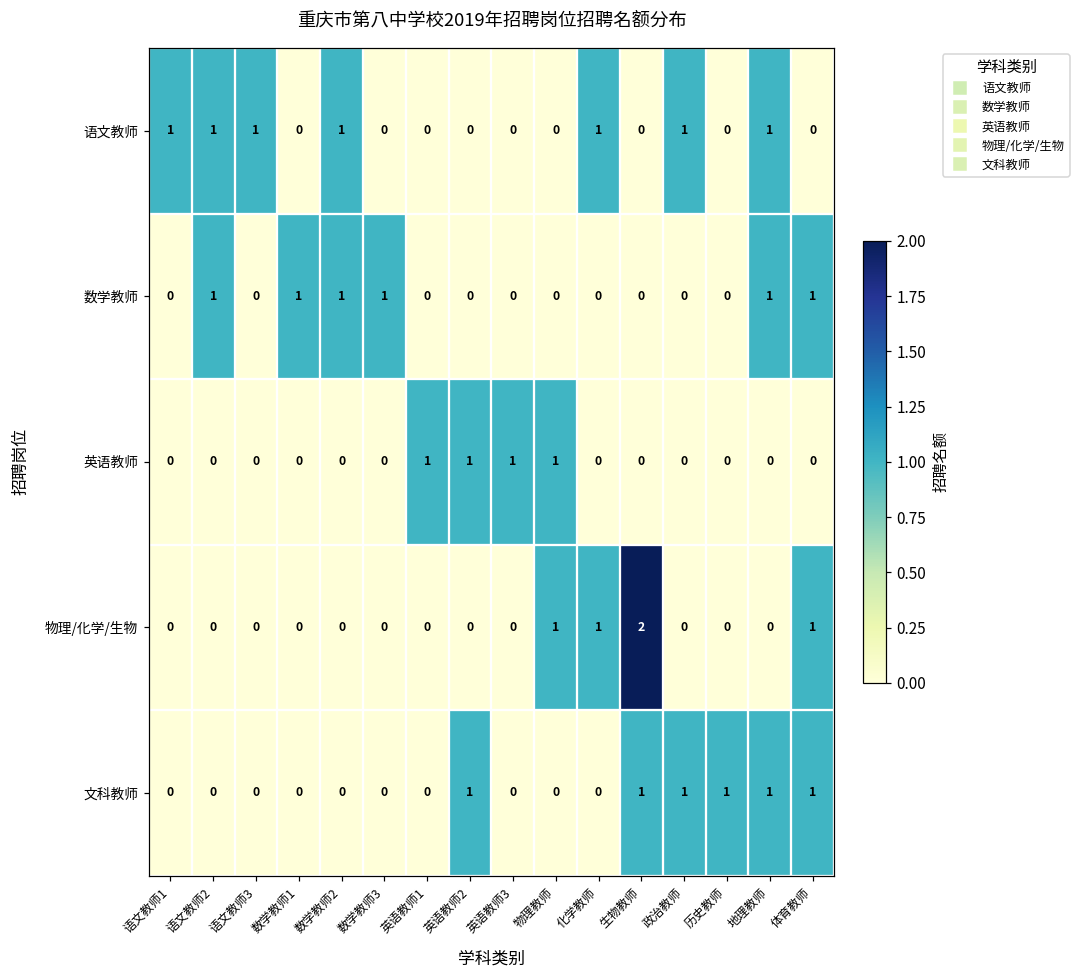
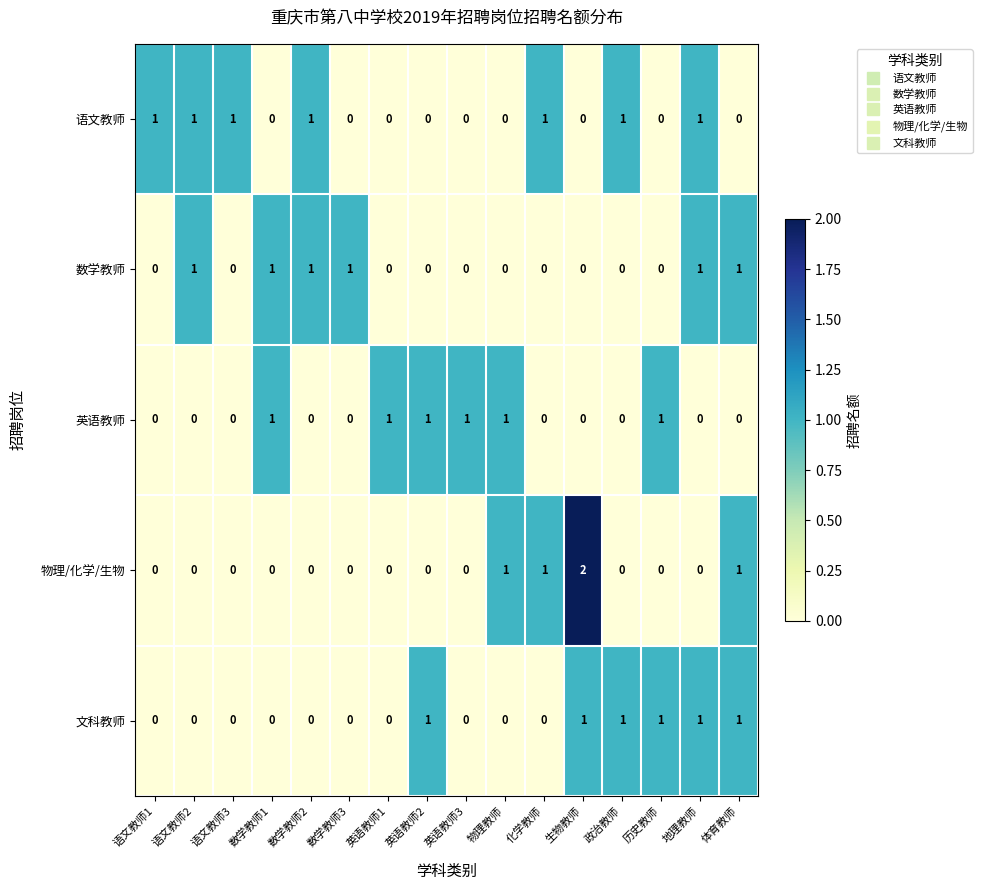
  {
    "语文教师": {
      "语文教师1": 1,
      "语文教师2": 1,
      "语文教师3": 1,
      "数学教师1": 0,
      "数学教师2": 1,
      "数学教师3": 0,
      "英语教师1": 0,
      "英语教师2": 0,
      "英语教师3": 0,
      "物理教师": 0,
      "化学教师": 1,
      "生物教师": 0,
      "政治教师": 1,
      "历史教师": 0,
      "地理教师": 1,
      "体育教师": 0
    },
    "数学教师": {
      "语文教师1": 0,
      "语文教师2": 1,
      "语文教师3": 0,
      "数学教师1": 1,
      "数学教师2": 1,
      "数学教师3": 1,
      "英语教师1": 0,
      "英语教师2": 0,
      "英语教师3": 0,
      "物理教师": 0,
      "化学教师": 0,
      "生物教师": 0,
      "政治教师": 0,
      "历史教师": 0,
      "地理教师": 1,
      "体育教师": 1
    },
    "英语教师": {
      "语文教师1": 0,
      "语文教师2": 0,
      "语文教师3": 0,
-     "数学教师1": 0,
+     "数学教师1": 1,
      "数学教师2": 0,
      "数学教师3": 0,
      "英语教师1": 1,
      "英语教师2": 1,
      "英语教师3": 1,
      "物理教师": 1,
      "化学教师": 0,
      "生物教师": 0,
      "政治教师": 0,
-     "历史教师": 0,
+     "历史教师": 1,
      "地理教师": 0,
      "体育教师": 0
    },
    "物理/化学/生物": {
      "语文教师1": 0,
      "语文教师2": 0,
      "语文教师3": 0,
      "数学教师1": 0,
      "数学教师2": 0,
      "数学教师3": 0,
      "英语教师1": 0,
      "英语教师2": 0,
      "英语教师3": 0,
      "物理教师": 1,
      "化学教师": 1,
      "生物教师": 2,
      "政治教师": 0,
      "历史教师": 0,
      "地理教师": 0,
      "体育教师": 1
    },
    "文科教师": {
      "语文教师1": 0,
      "语文教师2": 0,
      "语文教师3": 0,
      "数学教师1": 0,
      "数学教师2": 0,
      "数学教师3": 0,
      "英语教师1": 0,
      "英语教师2": 1,
      "英语教师3": 0,
      "物理教师": 0,
      "化学教师": 0,
      "生物教师": 1,
      "政治教师": 1,
      "历史教师": 1,
      "地理教师": 1,
      "体育教师": 1
    }
  }
